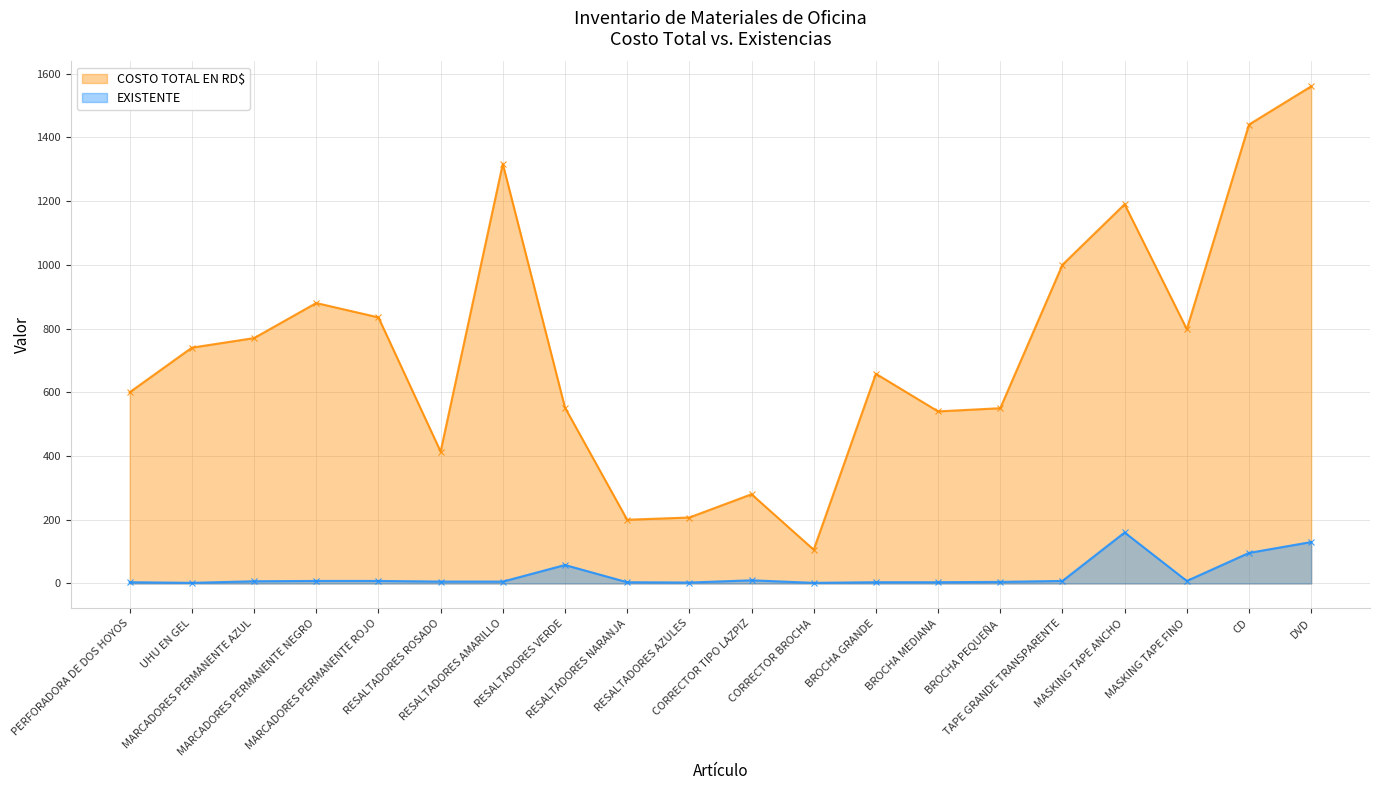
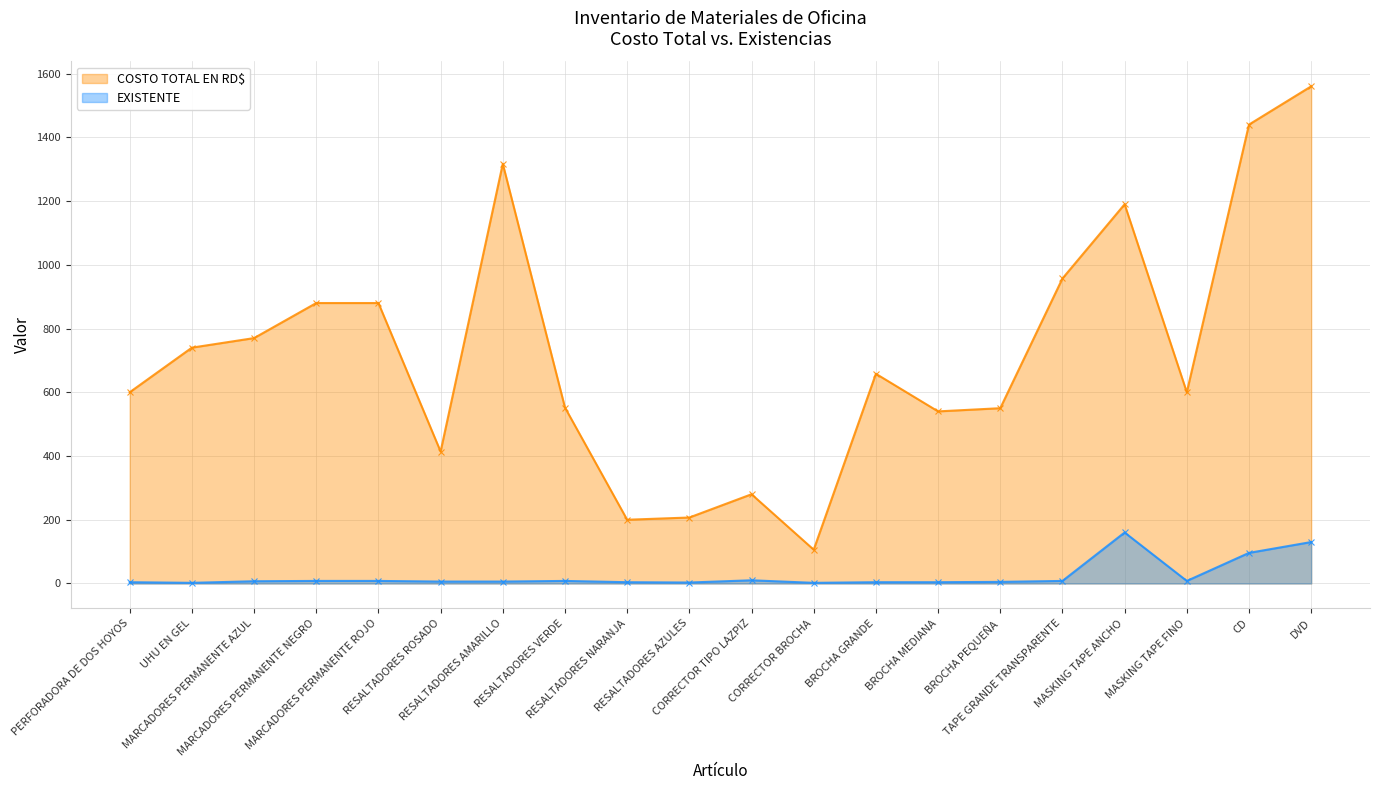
  {
    "COSTO TOTAL EN RD$": {
      "PERFORADORA DE DOS HOYOS": 600,
      "UHU EN GEL": 740,
      "MARCADORES PERMANENTE AZUL": 770,
      "MARCADORES PERMANENTE NEGRO": 880,
-     "MARCADORES PERMANENTE ROJO": 840,
+     "MARCADORES PERMANENTE ROJO": 880,
      "RESALTADORES ROSADO": 410,
      "RESALTADORES AMARILLO": 1320,
      "RESALTADORES VERDE": 550,
      "RESALTADORES NARANJA": 200,
      "RESALTADORES AZULES": 210,
      "CORRECTOR TIPO LAZPIZ": 280,
      "CORRECTOR BROCHA": 110,
      "BROCHA GRANDE": 660,
      "BROCHA MEDIANA": 540,
      "BROCHA PEQUEÑA": 550,
-     "TAPE GRANDE TRANSPARENTE": 1000,
+     "TAPE GRANDE TRANSPARENTE": 960,
      "MASKING TAPE ANCHO": 1190,
-     "MASKING TAPE FINO": 800,
+     "MASKING TAPE FINO": 600,
      "CD": 1440,
      "DVD": 1560
    },
    "EXISTENTE": {
      "PERFORADORA DE DOS HOYOS": 0,
      "UHU EN GEL": 0,
      "MARCADORES PERMANENTE AZUL": 10,
      "MARCADORES PERMANENTE NEGRO": 10,
      "MARCADORES PERMANENTE ROJO": 10,
      "RESALTADORES ROSADO": 10,
      "RESALTADORES AMARILLO": 10,
-     "RESALTADORES VERDE": 60,
+     "RESALTADORES VERDE": 10,
      "RESALTADORES NARANJA": 0,
      "RESALTADORES AZULES": 0,
      "CORRECTOR TIPO LAZPIZ": 10,
      "CORRECTOR BROCHA": 0,
      "BROCHA GRANDE": 0,
      "BROCHA MEDIANA": 0,
      "BROCHA PEQUEÑA": 10,
      "TAPE GRANDE TRANSPARENTE": 10,
      "MASKING TAPE ANCHO": 160,
      "MASKING TAPE FINO": 10,
      "CD": 100,
      "DVD": 130
    }
  }
